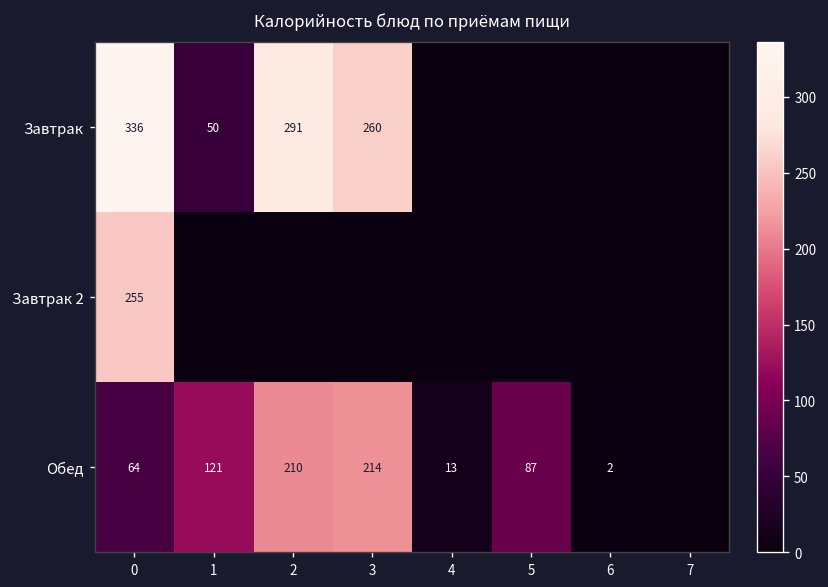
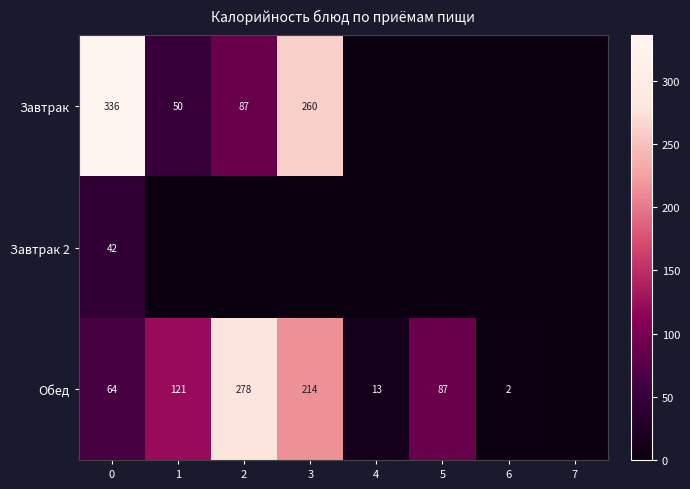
  {
    "Завтрак": {
      "0": 336,
      "1": 50,
-     "2": 291,
+     "2": 87,
      "3": 260
    },
    "Завтрак 2": {
-     "0": 255
+     "0": 42
    },
    "Обед": {
      "0": 64,
      "1": 121,
-     "2": 210,
+     "2": 278,
      "3": 214,
      "4": 13,
      "5": 87,
      "6": 2
    }
  }
